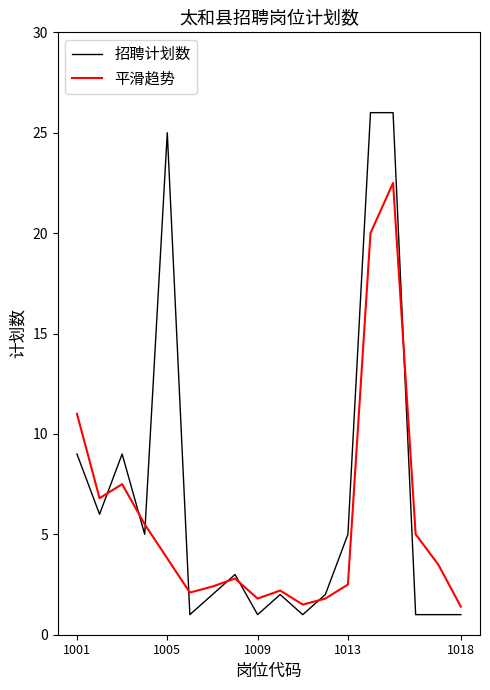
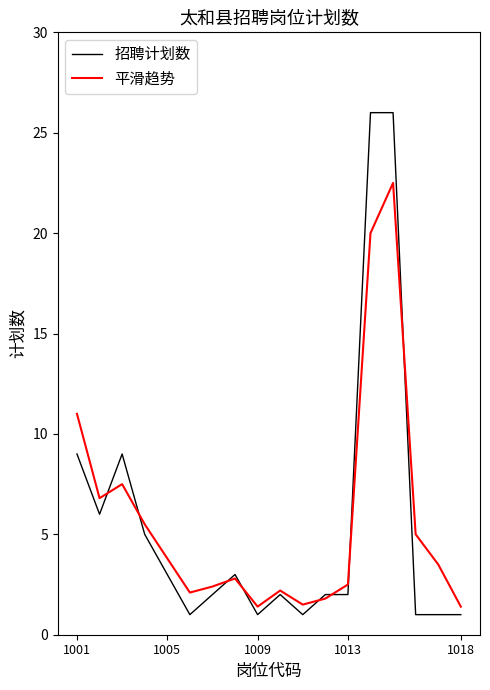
  {
    "招聘计划数": {
      "1001": 9,
-     "1005": 25,
+     "1005": 3,
      "1009": 1,
-     "1013": 5,
+     "1013": 2,
      "1018": 1
    },
    "平滑趋势": {
      "1001": 11.0,
      "1005": 3.8,
-     "1009": 1.8,
+     "1009": 1.4,
      "1013": 2.5,
      "1018": 1.4
    }
  }
